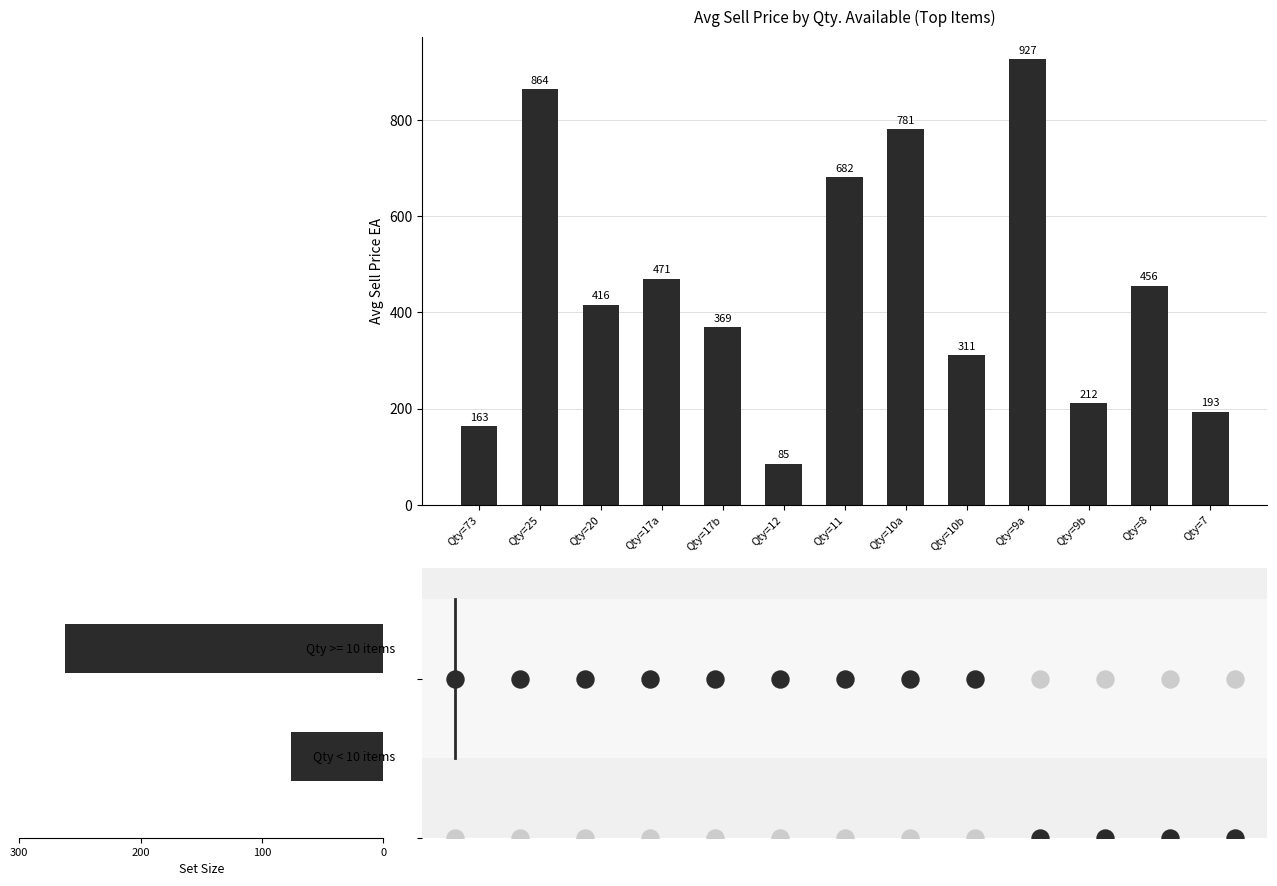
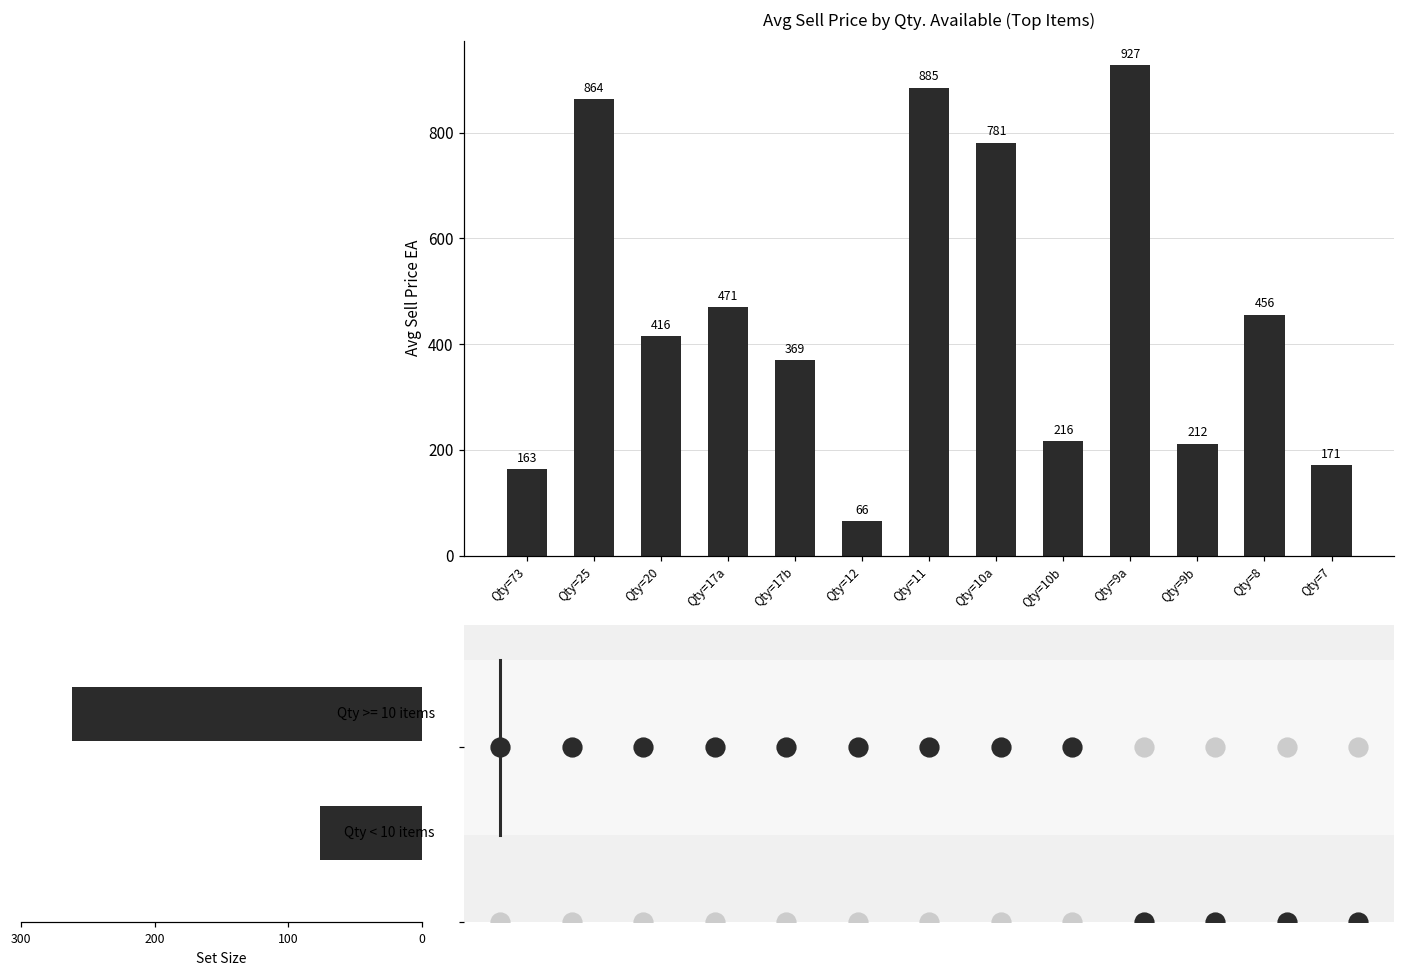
  {
    "Avg Sell Price by Qty. Available (Top Items)": {
      "Qty=73": 163,
      "Qty=25": 864,
      "Qty=20": 416,
      "Qty=17a": 471,
      "Qty=17b": 369,
-     "Qty=12": 85,
-     "Qty=11": 682,
+     "Qty=12": 66,
+     "Qty=11": 885,
      "Qty=10a": 781,
-     "Qty=10b": 311,
+     "Qty=10b": 216,
      "Qty=9a": 927,
      "Qty=9b": 212,
      "Qty=8": 456,
-     "Qty=7": 193
+     "Qty=7": 171
    }
  }
